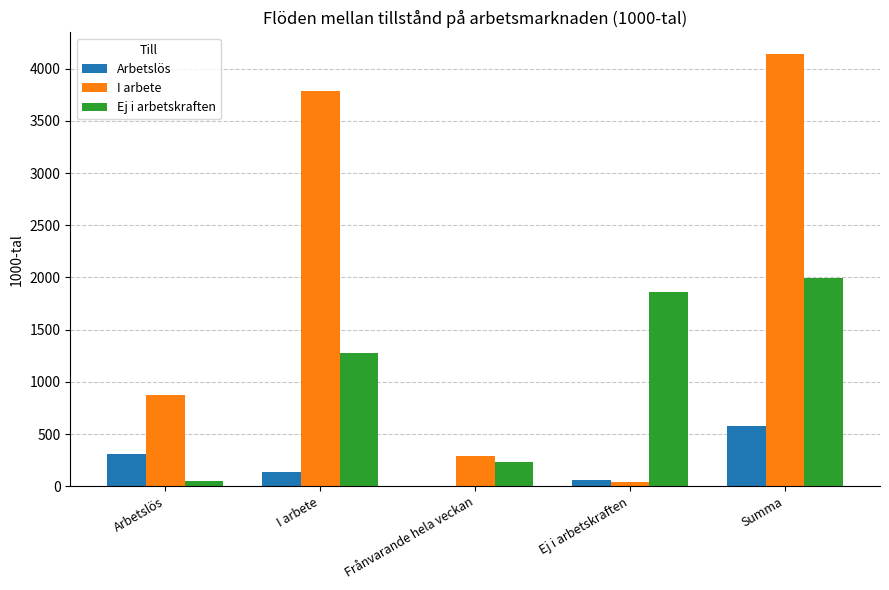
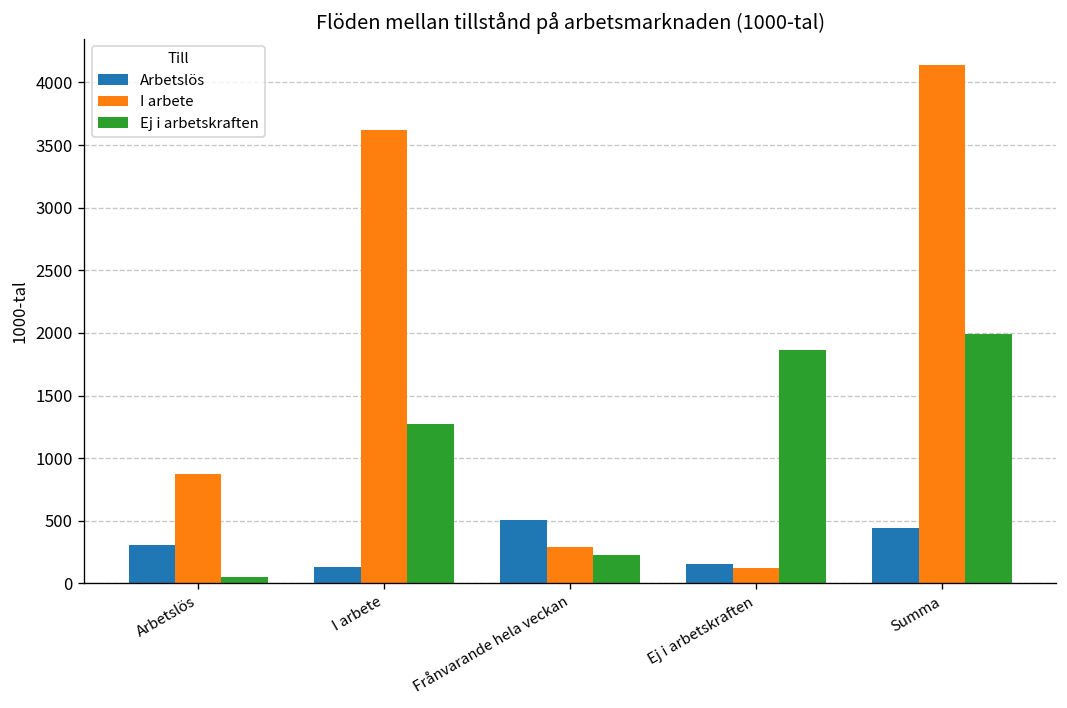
  {
    "Arbetslös": {
      "Arbetslös": 310,
      "I arbete": 140,
-     "Frånvarande hela veckan": 10,
-     "Ej i arbetskraften": 60,
-     "Summa": 570
+     "Frånvarande hela veckan": 500,
+     "Ej i arbetskraften": 160,
+     "Summa": 440
    },
    "I arbete": {
      "Arbetslös": 870,
-     "I arbete": 3790,
+     "I arbete": 3620,
      "Frånvarande hela veckan": 290,
-     "Ej i arbetskraften": 40,
+     "Ej i arbetskraften": 120,
      "Summa": 4140
    },
    "Ej i arbetskraften": {
      "Arbetslös": 50,
      "I arbete": 1280,
      "Frånvarande hela veckan": 230,
      "Ej i arbetskraften": 1860,
      "Summa": 1990
    }
  }
